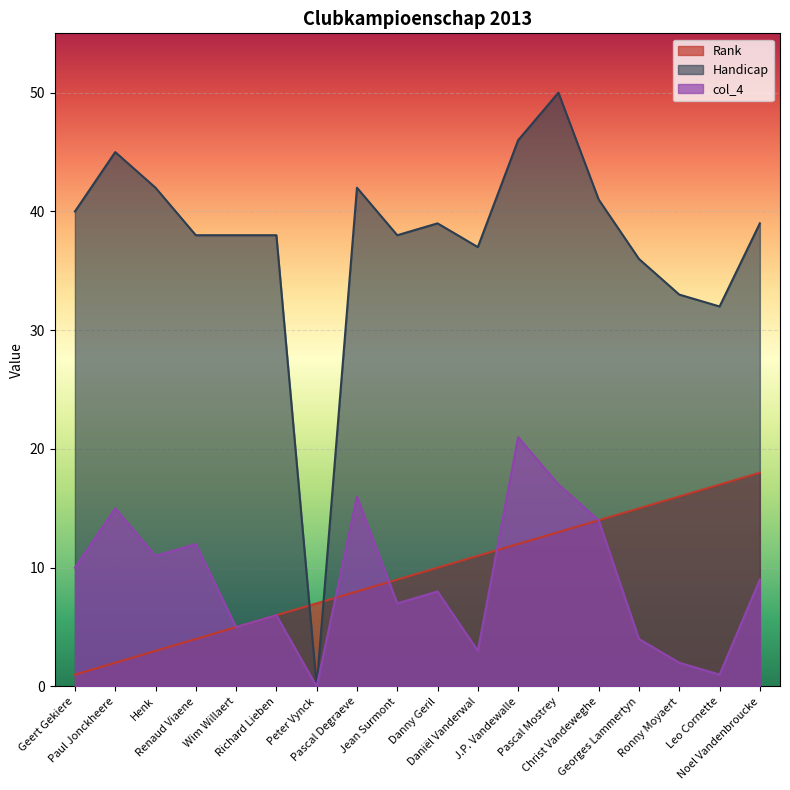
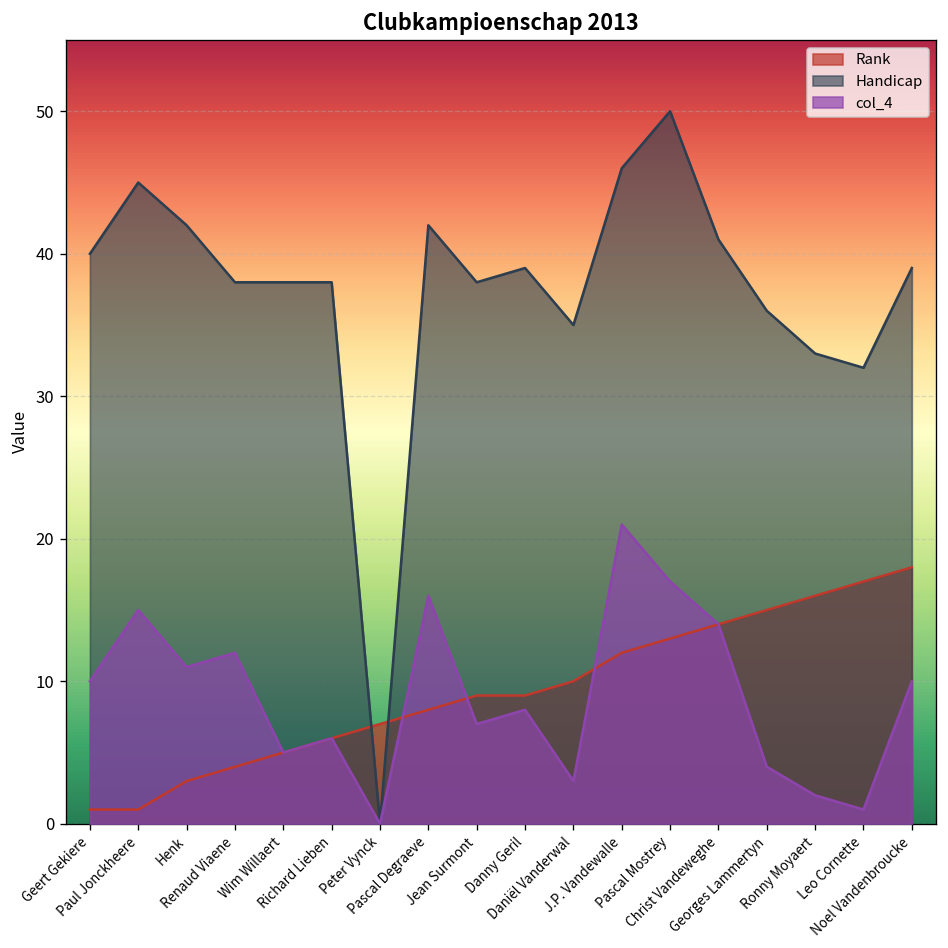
  {
    "Rank": {
      "Geert Gekiere": 1,
-     "Paul Jonckheere": 2,
+     "Paul Jonckheere": 1,
      "Henk": 3,
      "Renaud Viaene": 4,
      "Peter Vynck": 7,
      "Pascal Degraeve": 8,
      "Jean Surmont": 9,
-     "Danny Geril": 10,
-     "Daniël Vanderwal": 11,
+     "Danny Geril": 9,
+     "Daniël Vanderwal": 10,
      "J.P. Vandewalle": 12,
      "Pascal Mostrey": 13,
      "Georges Lammertyn": 15,
      "Ronny Moyaert": 16,
      "Leo Cornette": 17,
      "Noel Vandenbroucke": 18
    },
    "Handicap": {
      "Geert Gekiere": 40,
      "Paul Jonckheere": 45,
      "Henk": 42,
      "Renaud Viaene": 38,
      "Wim Willaert": 38,
      "Richard Lieben": 38,
      "Pascal Degraeve": 42,
      "Jean Surmont": 38,
      "Danny Geril": 39,
-     "Daniël Vanderwal": 37,
+     "Daniël Vanderwal": 35,
      "J.P. Vandewalle": 46,
      "Pascal Mostrey": 50,
      "Christ Vandeweghe": 41,
      "Georges Lammertyn": 36,
      "Ronny Moyaert": 33,
      "Leo Cornette": 32,
      "Noel Vandenbroucke": 39
    },
    "col_4": {
      "Geert Gekiere": 10,
      "Paul Jonckheere": 15,
      "Henk": 11,
      "Renaud Viaene": 12,
      "Pascal Degraeve": 16,
      "Jean Surmont": 7,
      "Danny Geril": 8,
      "Daniël Vanderwal": 3,
      "J.P. Vandewalle": 21,
      "Pascal Mostrey": 17,
      "Georges Lammertyn": 4,
      "Ronny Moyaert": 2,
      "Leo Cornette": 1,
-     "Noel Vandenbroucke": 9
+     "Noel Vandenbroucke": 10
    }
  }
